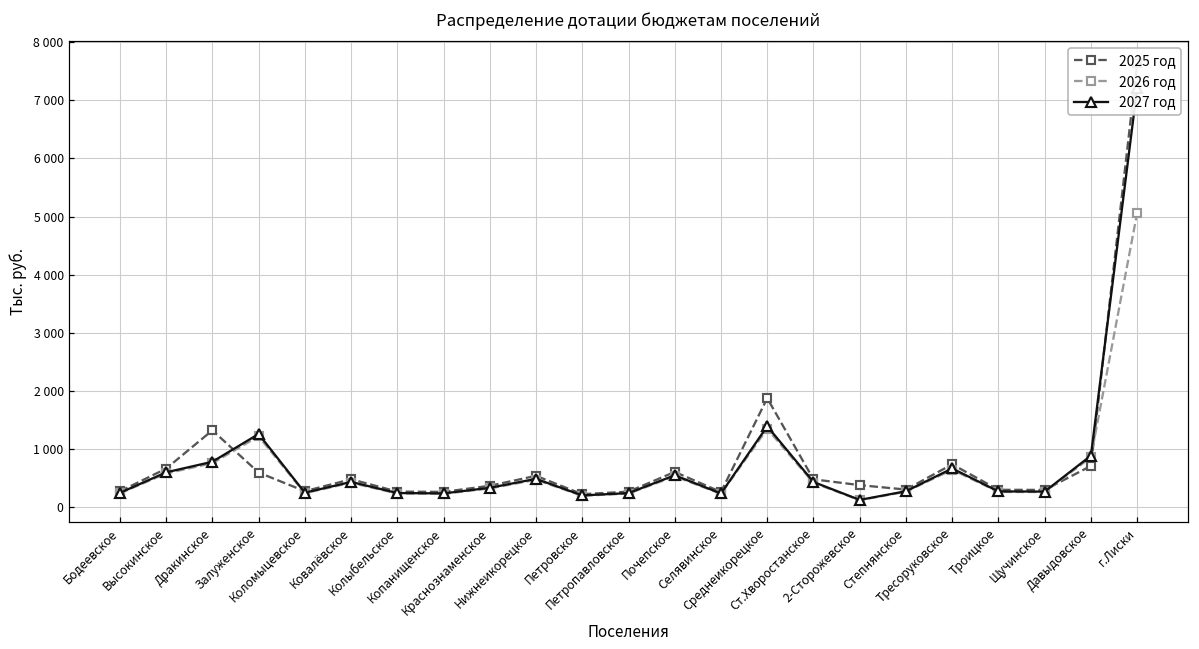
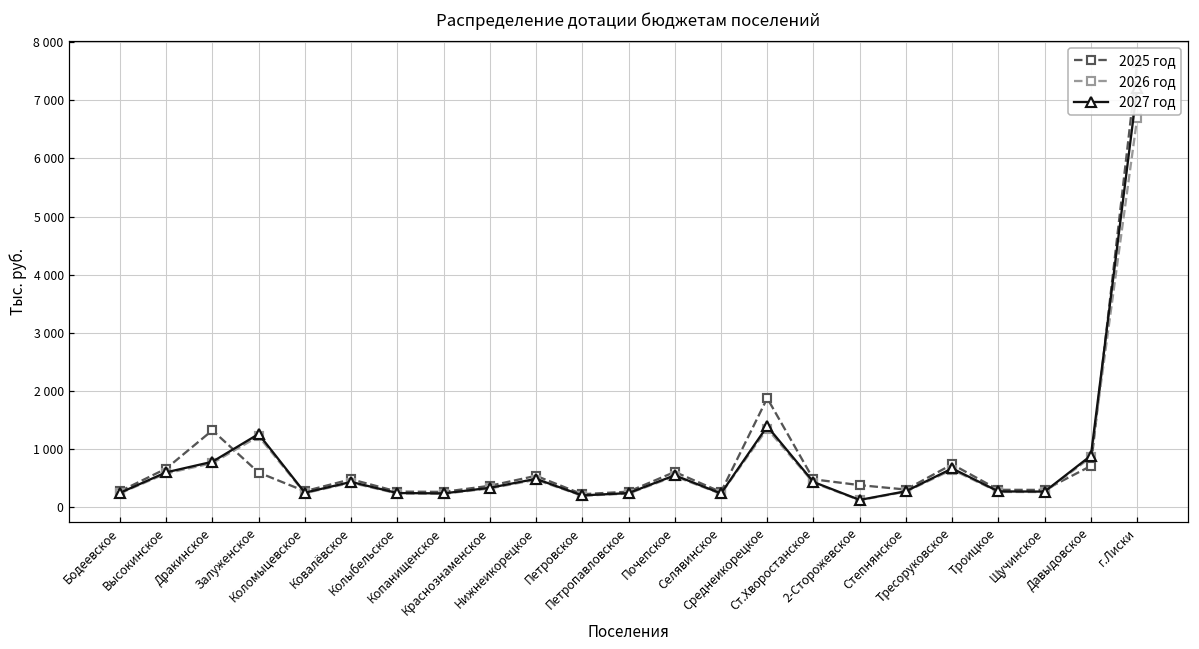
  {
    "2025 год": {
      "Высокинское": 700,
      "Дракинское": 1300,
      "Залуженское": 600,
      "Нижнеикорецкое": 500,
      "Почепское": 600,
      "Среднеикорецкое": 1900,
      "2-Сторожевское": 400,
      "Тресоруковское": 700,
      "Давыдовское": 700
    },
    "2026 год": {
-     "г.Лиски": 5100
+     "г.Лиски": 6700
    }
  }
